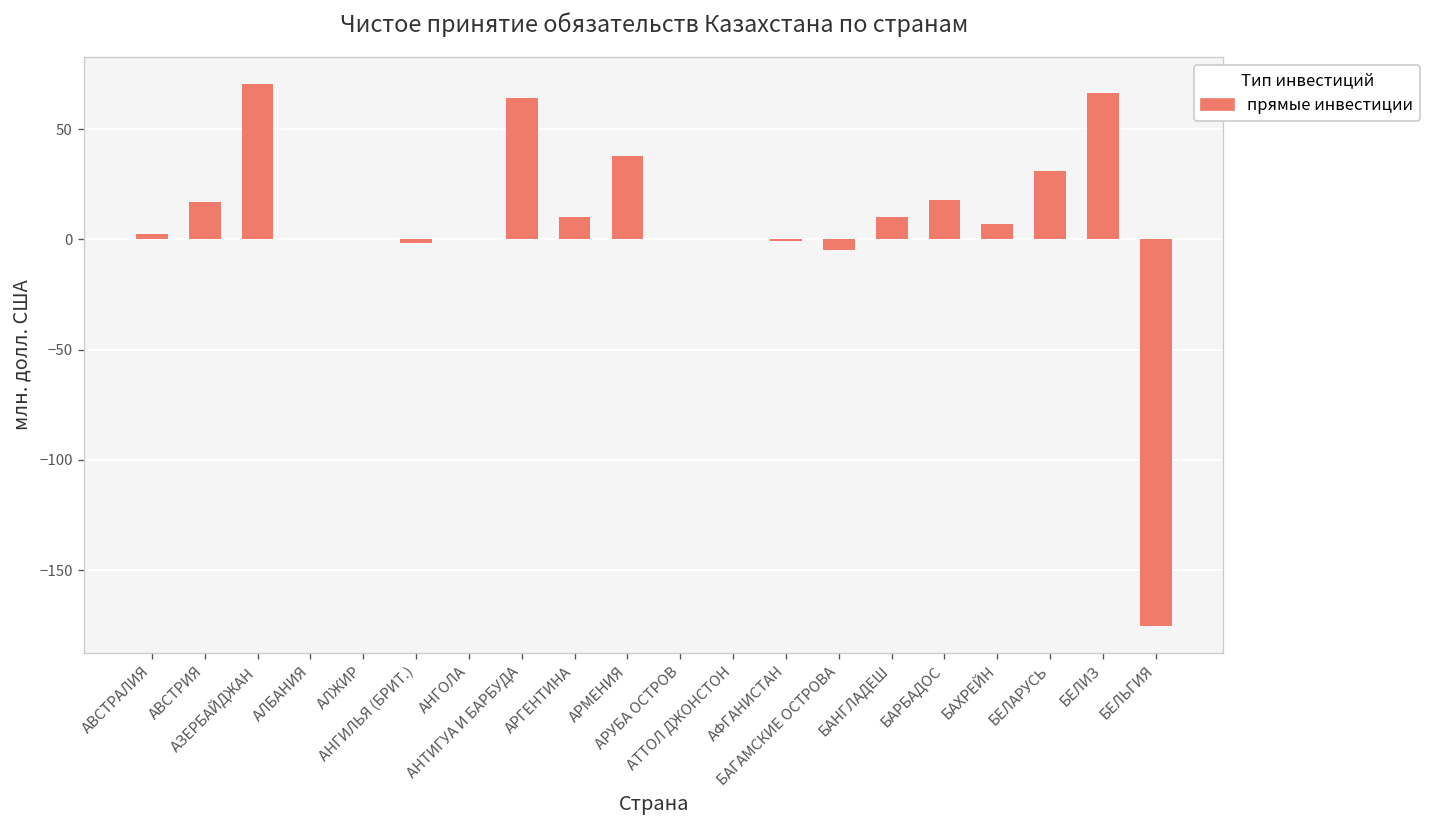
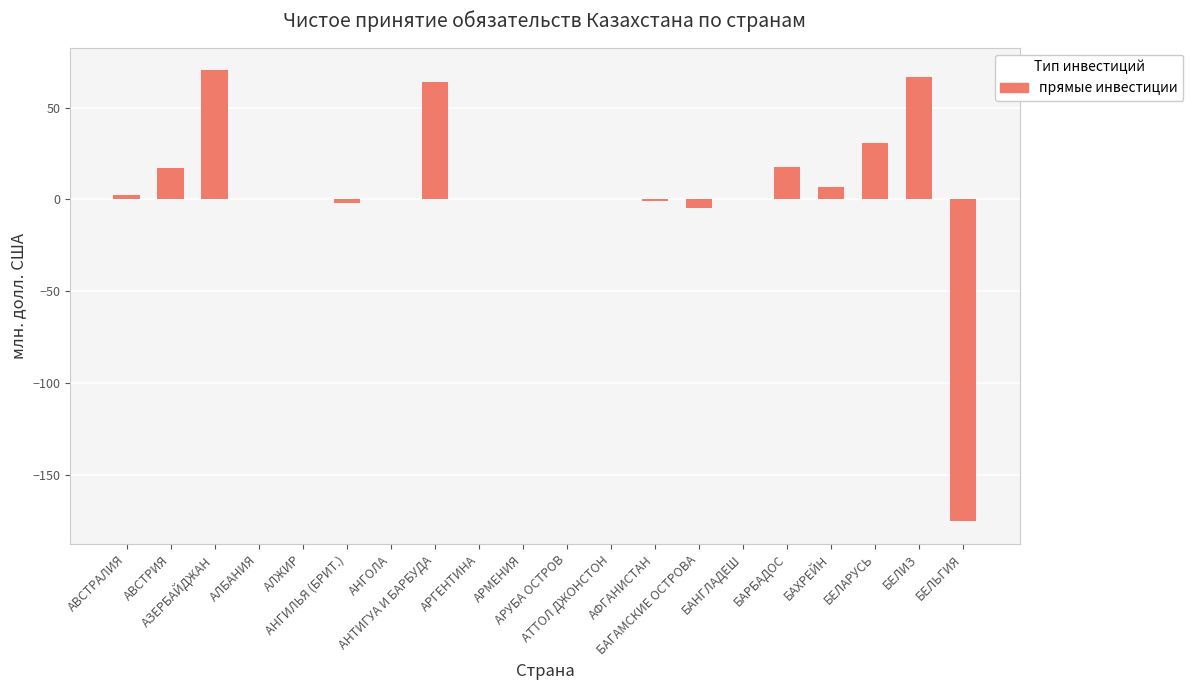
  {
    "АВСТРАЛИЯ": 3,
    "АВСТРИЯ": 17,
    "АЗЕРБАЙДЖАН": 70,
    "АЛБАНИЯ": 0,
    "АЛЖИР": 0,
    "АНГИЛЬЯ (БРИТ.)": -2,
    "АНГОЛА": 0,
    "АНТИГУА И БАРБУДА": 64,
-   "АРГЕНТИНА": 10,
-   "АРМЕНИЯ": 38,
+   "АРГЕНТИНА": 0,
+   "АРМЕНИЯ": 0,
    "АРУБА ОСТРОВ": 0,
    "АТТОЛ ДЖОНСТОН": 0,
    "БАГАМСКИЕ ОСТРОВА": -5,
-   "БАНГЛАДЕШ": 10,
+   "БАНГЛАДЕШ": 0,
    "БАРБАДОС": 18,
    "БАХРЕЙН": 7,
    "БЕЛАРУСЬ": 31,
    "БЕЛИЗ": 67,
    "БЕЛЬГИЯ": -175
  }
